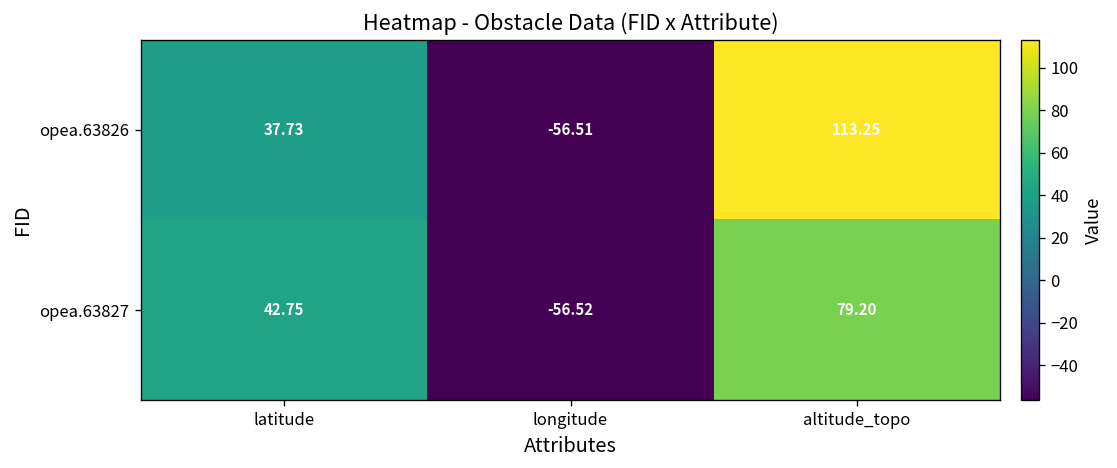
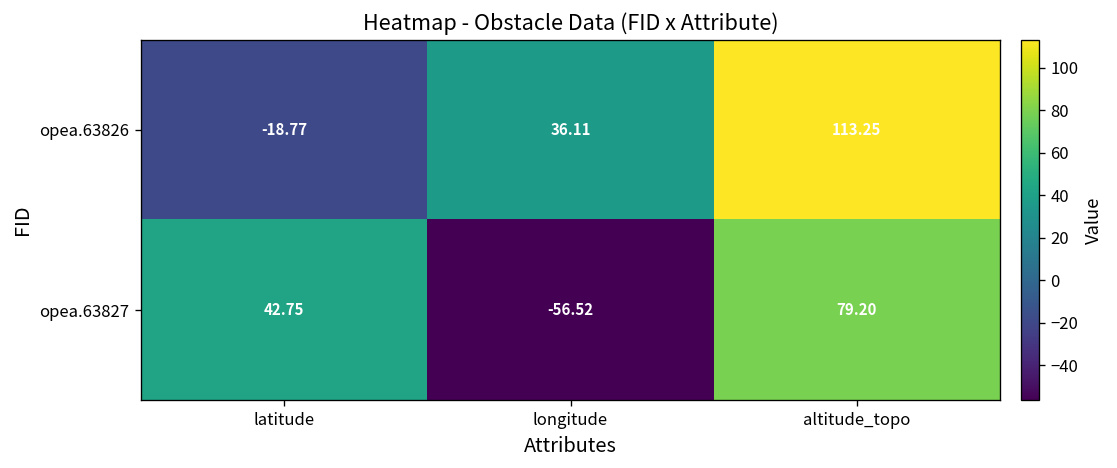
  {
    "opea.63826": {
-     "latitude": 37.73,
-     "longitude": -56.51,
+     "latitude": -18.77,
+     "longitude": 36.11,
      "altitude_topo": 113.25
    },
    "opea.63827": {
      "latitude": 42.75,
      "longitude": -56.52,
      "altitude_topo": 79.20
    }
  }
